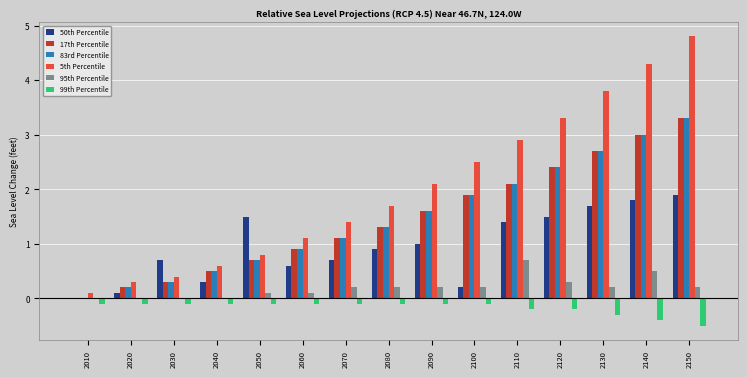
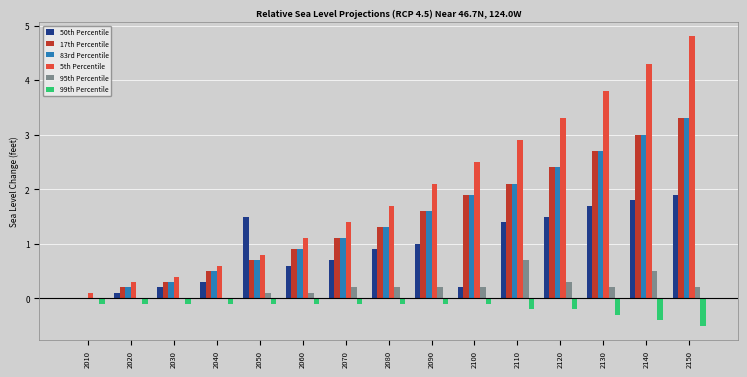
  {
    "50th Percentile": {
      "2010": 0.0,
      "2020": 0.1,
-     "2030": 0.7,
+     "2030": 0.2,
      "2040": 0.3,
      "2050": 1.5,
      "2060": 0.6,
      "2070": 0.7,
      "2080": 0.9,
      "2090": 1.0,
      "2100": 0.2,
      "2110": 1.4,
      "2120": 1.5,
      "2130": 1.7,
      "2140": 1.8,
      "2150": 1.9
    },
    "83rd Percentile": {
      "2010": 0.0,
      "2020": 0.2,
      "2030": 0.3,
      "2040": 0.5,
      "2050": 0.7,
      "2060": 0.9,
      "2070": 1.1,
      "2080": 1.3,
      "2090": 1.6,
      "2100": 1.9,
      "2110": 2.1,
      "2120": 2.4,
      "2130": 2.7,
      "2140": 3.0,
      "2150": 3.3
    },
    "95th Percentile": {
      "2010": 0.0,
      "2020": 0.0,
      "2030": 0.0,
      "2040": 0.0,
      "2050": 0.1,
      "2060": 0.1,
      "2070": 0.2,
      "2080": 0.2,
      "2090": 0.2,
      "2100": 0.2,
      "2110": 0.7,
      "2120": 0.3,
      "2130": 0.2,
      "2140": 0.5,
      "2150": 0.2
    },
    "99th Percentile": {
      "2010": -0.1,
      "2020": -0.1,
      "2030": -0.1,
      "2040": -0.1,
      "2050": -0.1,
      "2060": -0.1,
      "2070": -0.1,
      "2080": -0.1,
      "2090": -0.1,
      "2100": -0.1,
      "2110": -0.2,
      "2120": -0.2,
      "2130": -0.3,
      "2140": -0.4,
      "2150": -0.5
    }
  }
